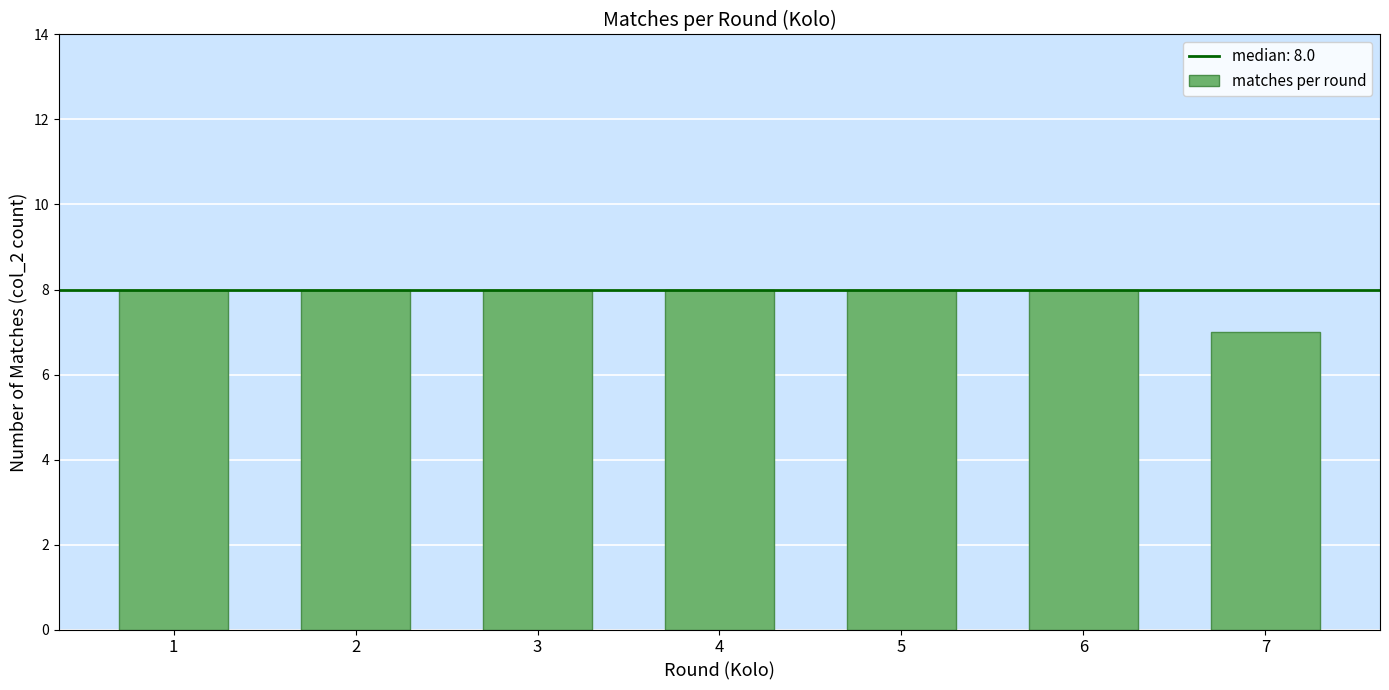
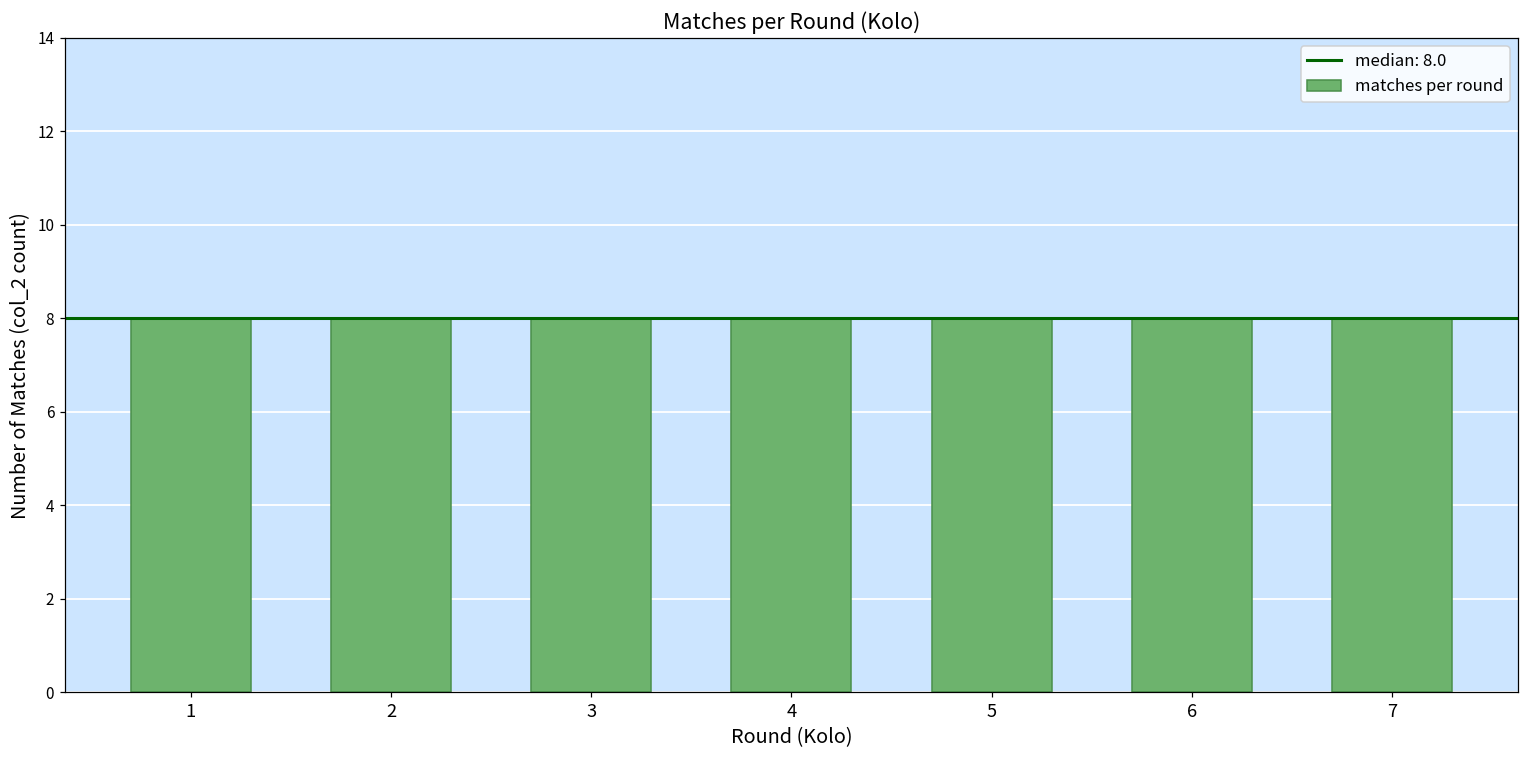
  {
    "1": 8,
    "2": 8,
    "3": 8,
    "4": 8,
    "5": 8,
    "6": 8,
-   "7": 7
+   "7": 8
  }
